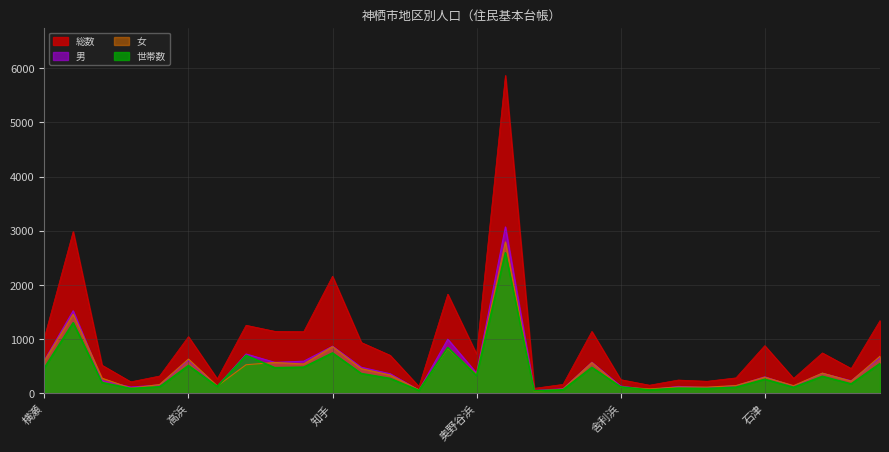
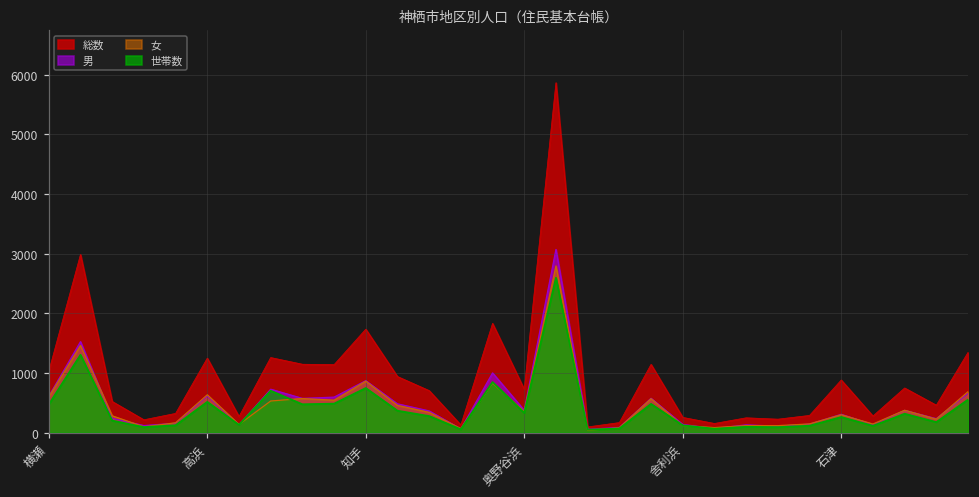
  {
    "総数": {
      "横瀬": 1000,
-     "高浜": 1000,
-     "知手": 2200,
+     "高浜": 1200,
+     "知手": 1700,
      "奥野谷浜": 700,
      "舎利浜": 300,
      "石津": 900
    },
    "世帯数": {
      "横瀬": 500,
      "高浜": 500,
      "知手": 700
    }
  }
